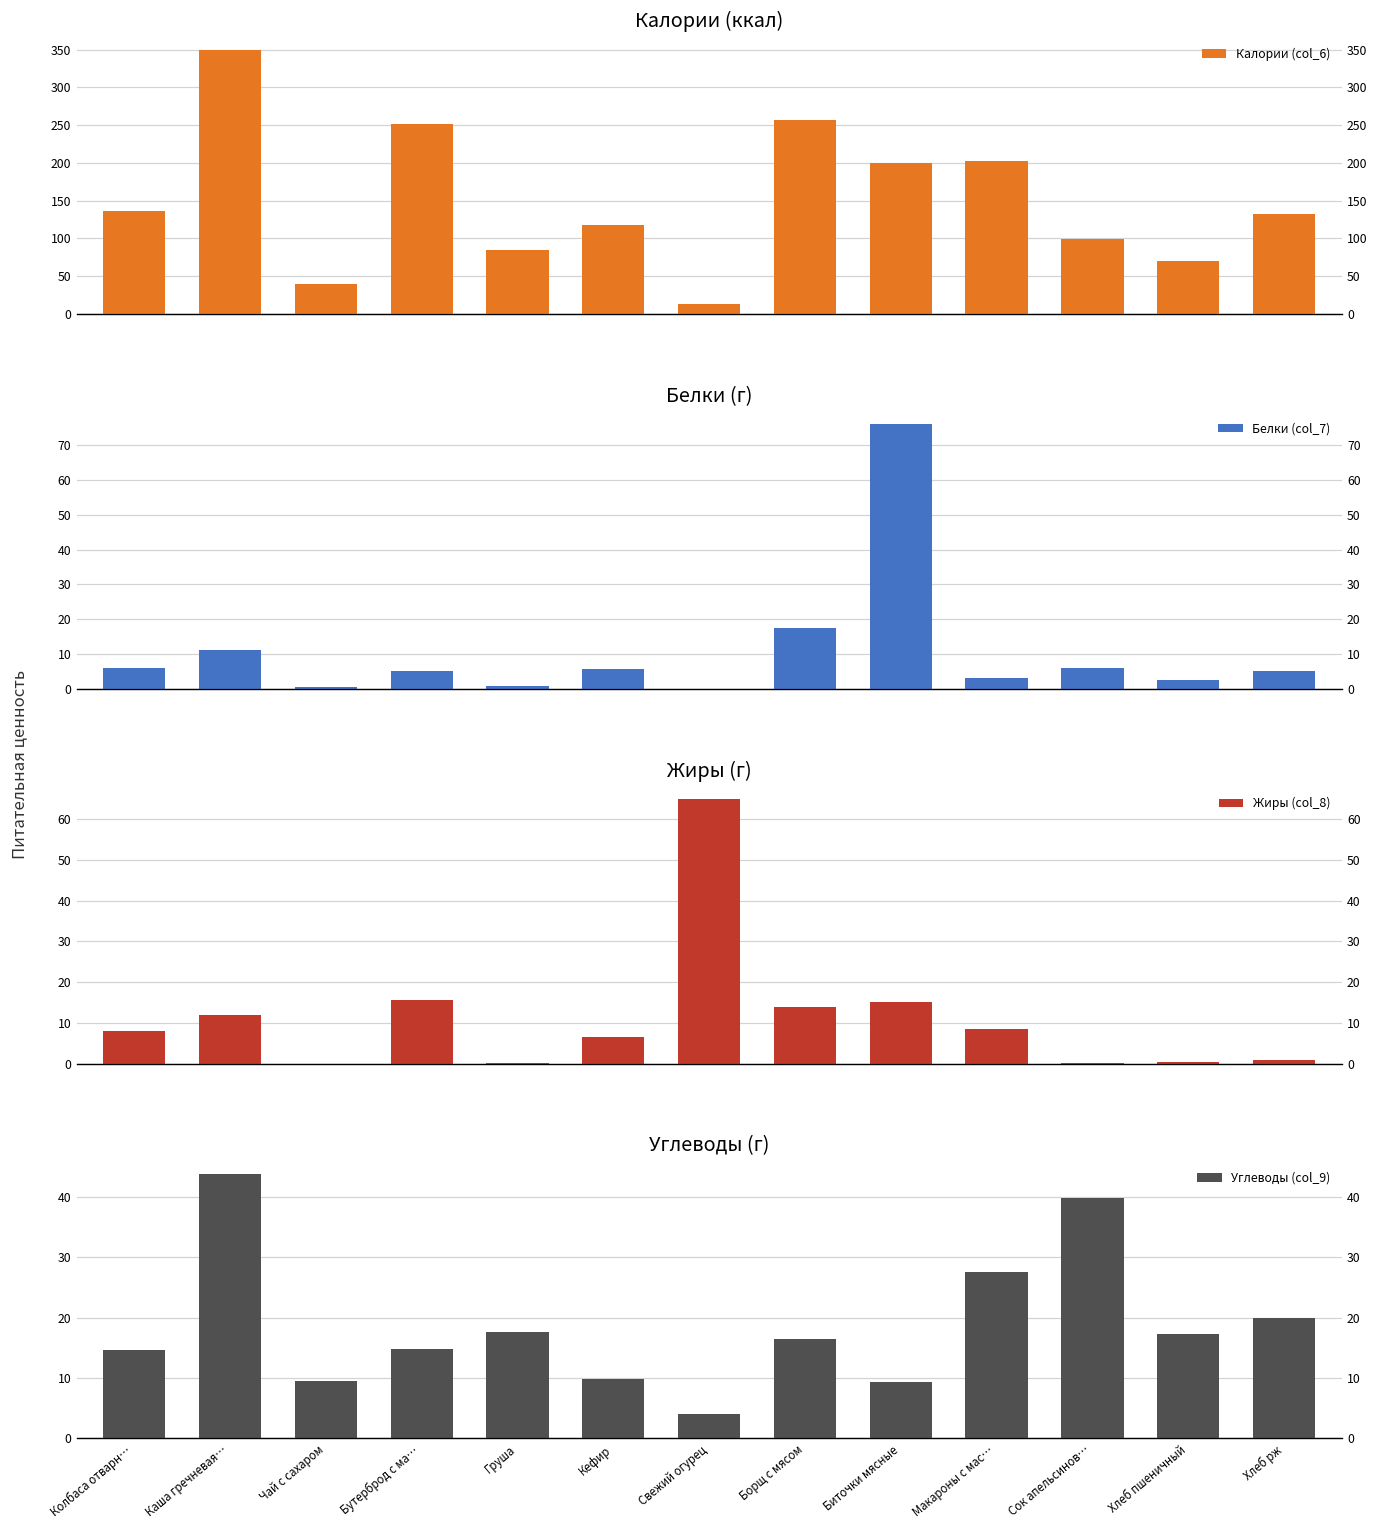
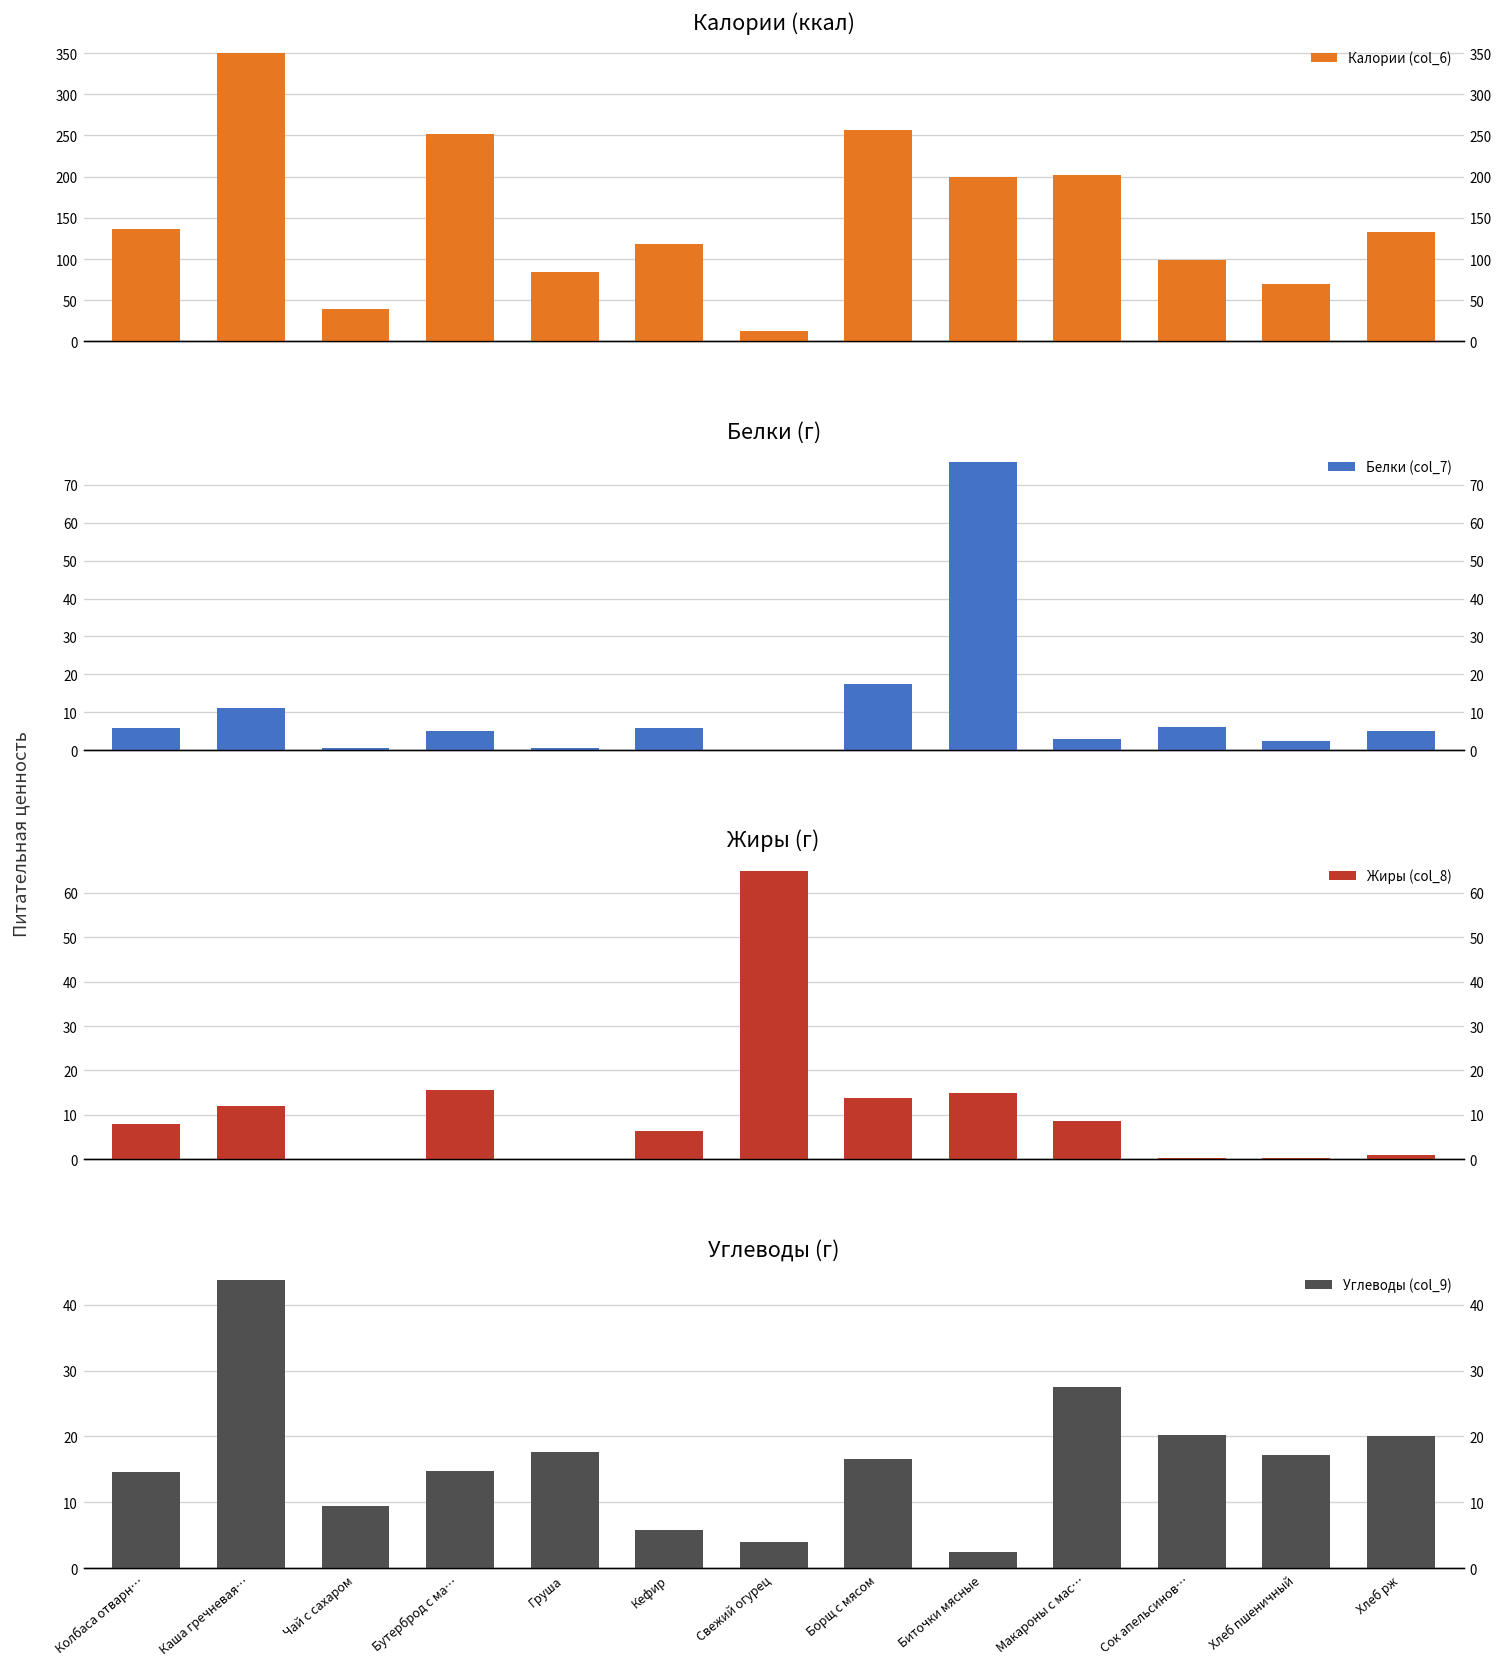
  {
    "Углеводы (г)": {
      "Колбаса отварн…": 15,
      "Каша гречневая…": 44,
      "Чай с сахаром": 9,
      "Бутерброд с ма…": 15,
      "Груша": 18,
-     "Кефир": 10,
+     "Кефир": 6,
      "Свежий огурец": 4,
      "Борщ с мясом": 17,
-     "Биточки мясные": 9,
+     "Биточки мясные": 2,
      "Макароны с мас…": 28,
-     "Сок апельсинов…": 40,
+     "Сок апельсинов…": 20,
      "Хлеб пшеничный": 17,
      "Хлеб рж": 20
    }
  }
